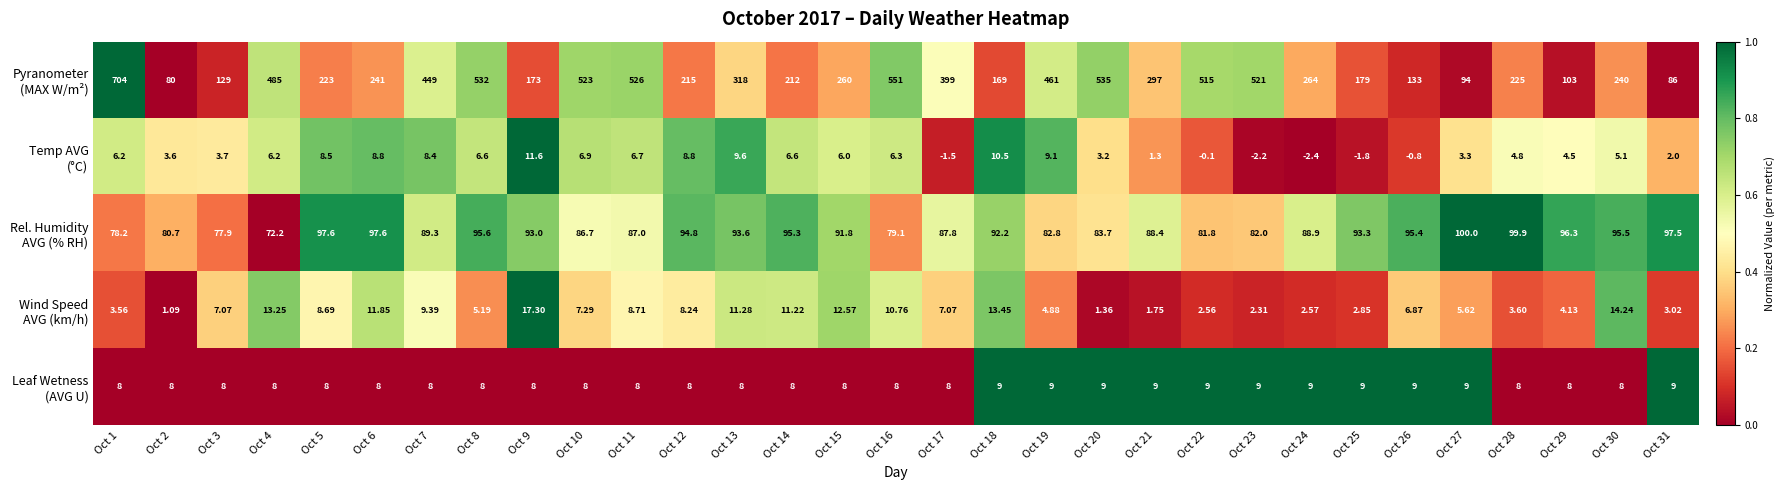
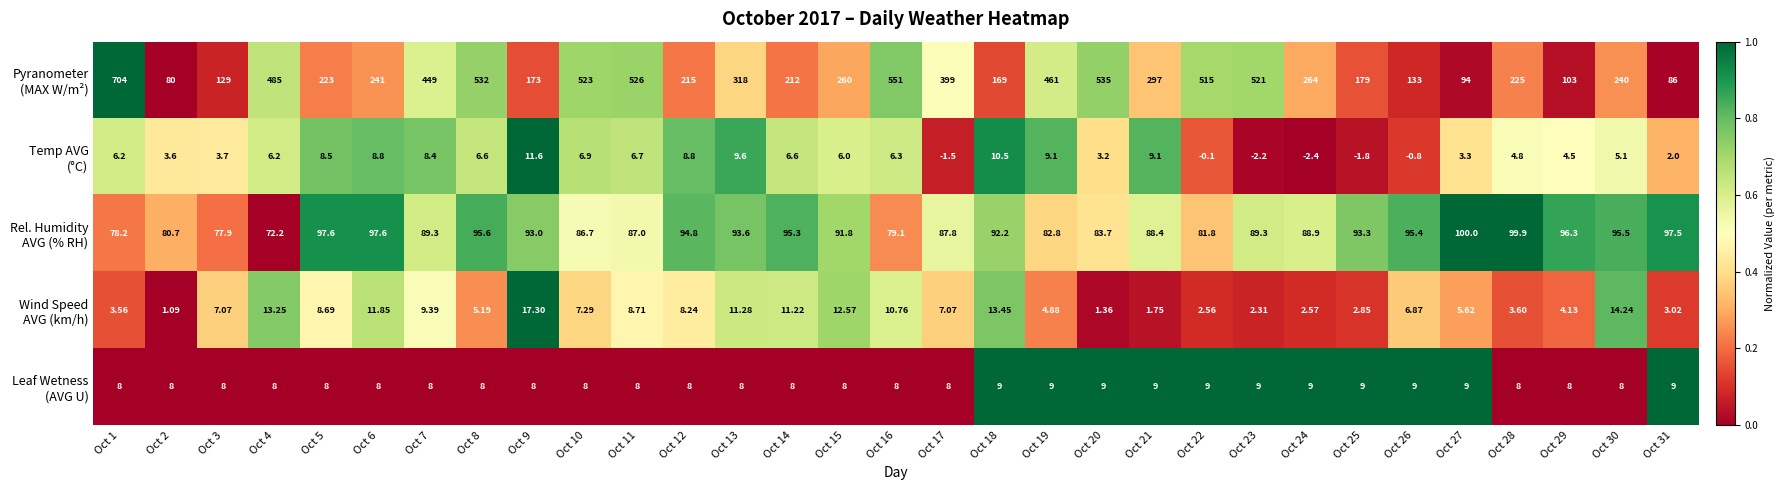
  {
    "Pyranometer (MAX W/m²)": {
      "Oct 1": 704,
      "Oct 2": 80,
      "Oct 3": 129,
      "Oct 4": 485,
      "Oct 5": 223,
      "Oct 6": 241,
      "Oct 7": 449,
      "Oct 8": 532,
      "Oct 9": 173,
      "Oct 10": 523,
      "Oct 11": 526,
      "Oct 12": 215,
      "Oct 13": 318,
      "Oct 14": 212,
      "Oct 15": 260,
      "Oct 16": 551,
      "Oct 17": 399,
      "Oct 18": 169,
      "Oct 19": 461,
      "Oct 20": 535,
      "Oct 21": 297,
      "Oct 22": 515,
      "Oct 23": 521,
      "Oct 24": 264,
      "Oct 25": 179,
      "Oct 26": 133,
      "Oct 27": 94,
      "Oct 28": 225,
      "Oct 29": 103,
      "Oct 30": 240,
      "Oct 31": 86
    },
    "Temp AVG (°C)": {
      "Oct 1": 6.2,
      "Oct 2": 3.6,
      "Oct 3": 3.7,
      "Oct 4": 6.2,
      "Oct 5": 8.5,
      "Oct 6": 8.8,
      "Oct 7": 8.4,
      "Oct 8": 6.6,
      "Oct 9": 11.6,
      "Oct 10": 6.9,
      "Oct 11": 6.7,
      "Oct 12": 8.8,
      "Oct 13": 9.6,
      "Oct 14": 6.6,
      "Oct 15": 6.0,
      "Oct 16": 6.3,
      "Oct 17": -1.5,
      "Oct 18": 10.5,
      "Oct 19": 9.1,
      "Oct 20": 3.2,
-     "Oct 21": 1.3,
+     "Oct 21": 9.1,
      "Oct 22": -0.1,
      "Oct 23": -2.2,
      "Oct 24": -2.4,
      "Oct 25": -1.8,
      "Oct 26": -0.8,
      "Oct 27": 3.3,
      "Oct 28": 4.8,
      "Oct 29": 4.5,
      "Oct 30": 5.1,
      "Oct 31": 2.0
    },
    "Rel. Humidity AVG (% RH)": {
      "Oct 1": 78.2,
      "Oct 2": 80.7,
      "Oct 3": 77.9,
      "Oct 4": 72.2,
      "Oct 5": 97.6,
      "Oct 6": 97.6,
      "Oct 7": 89.3,
      "Oct 8": 95.6,
      "Oct 9": 93.0,
      "Oct 10": 86.7,
      "Oct 11": 87.0,
      "Oct 12": 94.8,
      "Oct 13": 93.6,
      "Oct 14": 95.3,
      "Oct 15": 91.8,
      "Oct 16": 79.1,
      "Oct 17": 87.8,
      "Oct 18": 92.2,
      "Oct 19": 82.8,
      "Oct 20": 83.7,
      "Oct 21": 88.4,
      "Oct 22": 81.8,
-     "Oct 23": 82.0,
+     "Oct 23": 89.3,
      "Oct 24": 88.9,
      "Oct 25": 93.3,
      "Oct 26": 95.4,
      "Oct 27": 100.0,
      "Oct 28": 99.9,
      "Oct 29": 96.3,
      "Oct 30": 95.5,
      "Oct 31": 97.5
    },
    "Wind Speed AVG (km/h)": {
      "Oct 1": 3.56,
      "Oct 2": 1.09,
      "Oct 3": 7.07,
      "Oct 4": 13.25,
      "Oct 5": 8.69,
      "Oct 6": 11.85,
      "Oct 7": 9.39,
      "Oct 8": 5.19,
      "Oct 9": 17.30,
      "Oct 10": 7.29,
      "Oct 11": 8.71,
      "Oct 12": 8.24,
      "Oct 13": 11.28,
      "Oct 14": 11.22,
      "Oct 15": 12.57,
      "Oct 16": 10.76,
      "Oct 17": 7.07,
      "Oct 18": 13.45,
      "Oct 19": 4.88,
      "Oct 20": 1.36,
      "Oct 21": 1.75,
      "Oct 22": 2.56,
      "Oct 23": 2.31,
      "Oct 24": 2.57,
      "Oct 25": 2.85,
      "Oct 26": 6.87,
      "Oct 27": 5.62,
      "Oct 28": 3.60,
      "Oct 29": 4.13,
      "Oct 30": 14.24,
      "Oct 31": 3.02
    },
    "Leaf Wetness (AVG U)": {
      "Oct 1": 8,
      "Oct 2": 8,
      "Oct 3": 8,
      "Oct 4": 8,
      "Oct 5": 8,
      "Oct 6": 8,
      "Oct 7": 8,
      "Oct 8": 8,
      "Oct 9": 8,
      "Oct 10": 8,
      "Oct 11": 8,
      "Oct 12": 8,
      "Oct 13": 8,
      "Oct 14": 8,
      "Oct 15": 8,
      "Oct 16": 8,
      "Oct 17": 8,
      "Oct 18": 9,
      "Oct 19": 9,
      "Oct 20": 9,
      "Oct 21": 9,
      "Oct 22": 9,
      "Oct 23": 9,
      "Oct 24": 9,
      "Oct 25": 9,
      "Oct 26": 9,
      "Oct 27": 9,
      "Oct 28": 8,
      "Oct 29": 8,
      "Oct 30": 8,
      "Oct 31": 9
    }
  }
